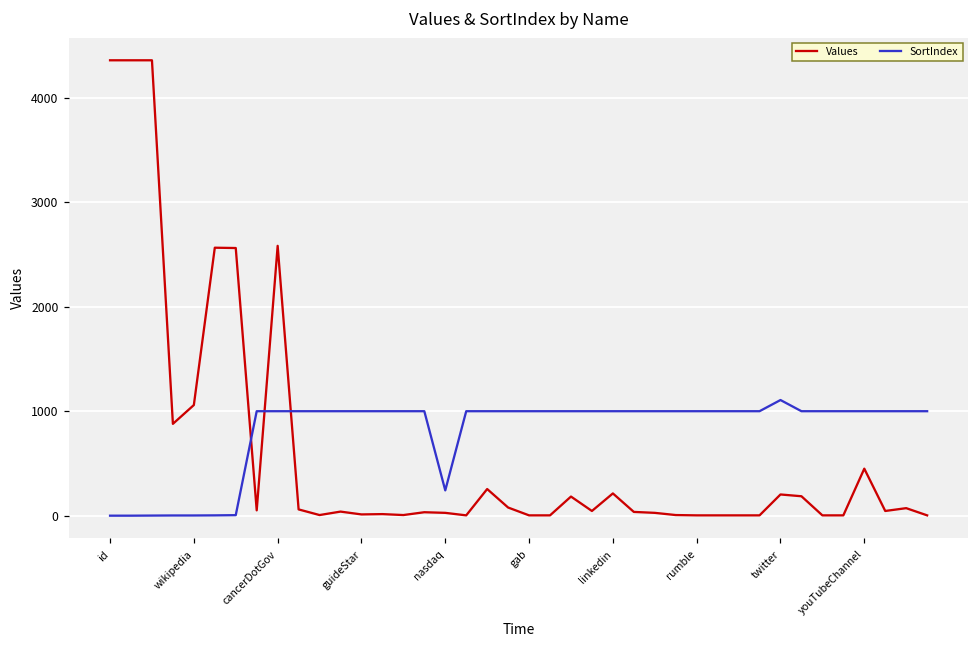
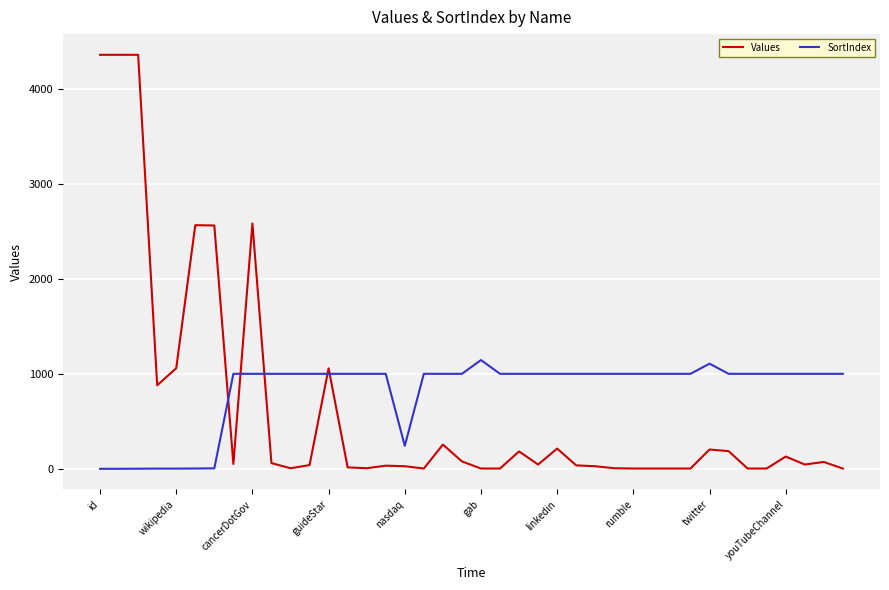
  {
    "Values": {
      "id": 4400,
      "wikipedia": 1100,
      "cancerDotGov": 2600,
-     "guideStar": 0,
+     "guideStar": 1100,
      "nasdaq": 0,
      "gab": 0,
      "linkedin": 200,
      "rumble": 0,
      "twitter": 200,
-     "youTubeChannel": 500
+     "youTubeChannel": 100
    },
    "SortIndex": {
      "id": 0,
      "wikipedia": 0,
      "cancerDotGov": 1000,
      "guideStar": 1000,
      "nasdaq": 200,
-     "gab": 1000,
+     "gab": 1100,
      "linkedin": 1000,
      "rumble": 1000,
      "twitter": 1100,
      "youTubeChannel": 1000
    }
  }
